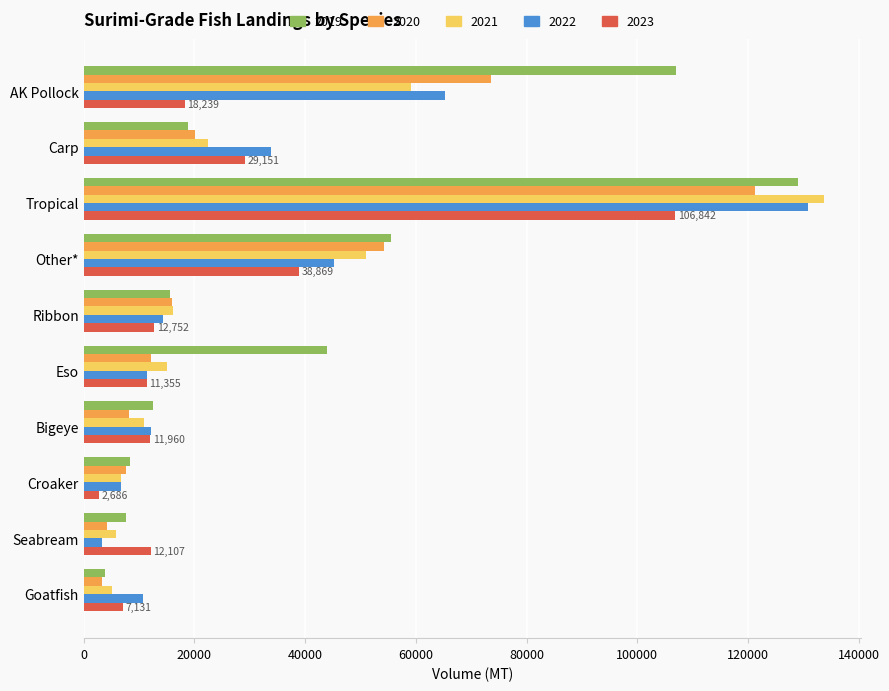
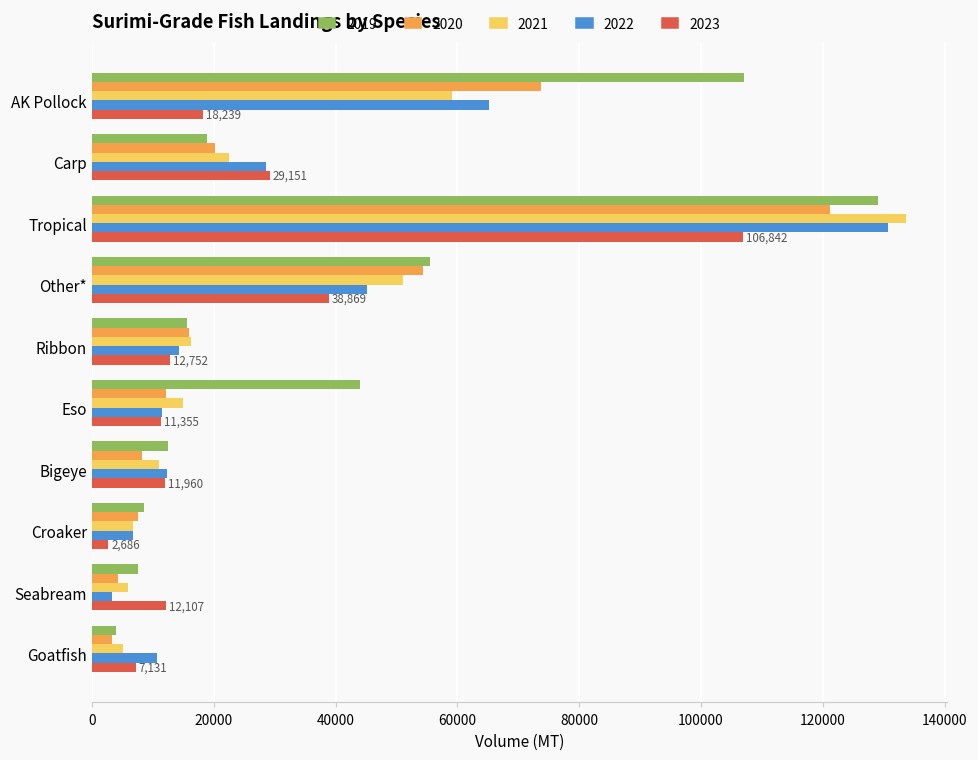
  {
    "2019": {
      "AK Pollock": "107000",
      "Carp": "19000",
      "Tropical": "129000",
      "Other*": "55000",
      "Ribbon": "16000",
      "Eso": "44000",
      "Bigeye": "13000",
      "Croaker": "8000",
      "Seabream": "8000",
      "Goatfish": "4000"
    },
    "2022": {
      "AK Pollock": "65000",
-     "Carp": "34000",
+     "Carp": "29000",
      "Tropical": "131000",
      "Other*": "45000",
      "Ribbon": "14000",
      "Eso": "11000",
      "Bigeye": "12000",
      "Croaker": "7000",
      "Seabream": "3000"
    },
    "2023": {
      "AK Pollock": "18,239",
      "Carp": "29,151",
      "Tropical": "106,842",
      "Other*": "38,869",
      "Ribbon": "12,752",
      "Eso": "11,355",
      "Bigeye": "11,960",
      "Croaker": "2,686",
      "Seabream": "12,107",
      "Goatfish": "7,131"
    }
  }
